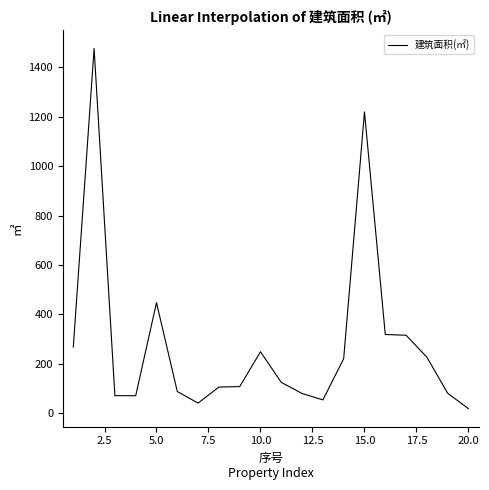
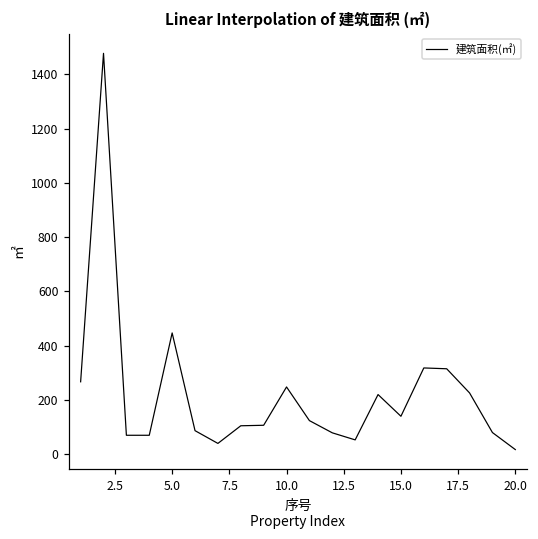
  {
    "5.0": 450,
    "10.0": 250,
-   "15.0": 1220,
+   "15.0": 140,
    "20.0": 20
  }
